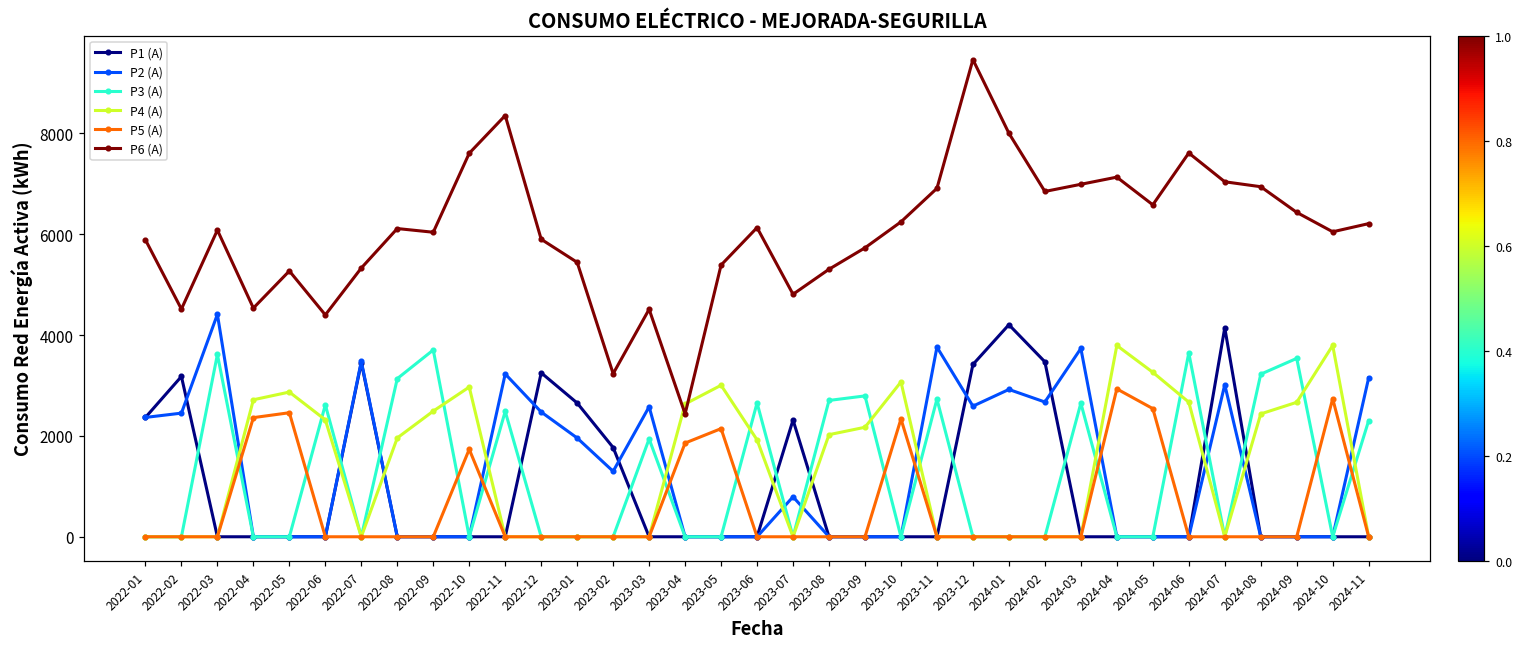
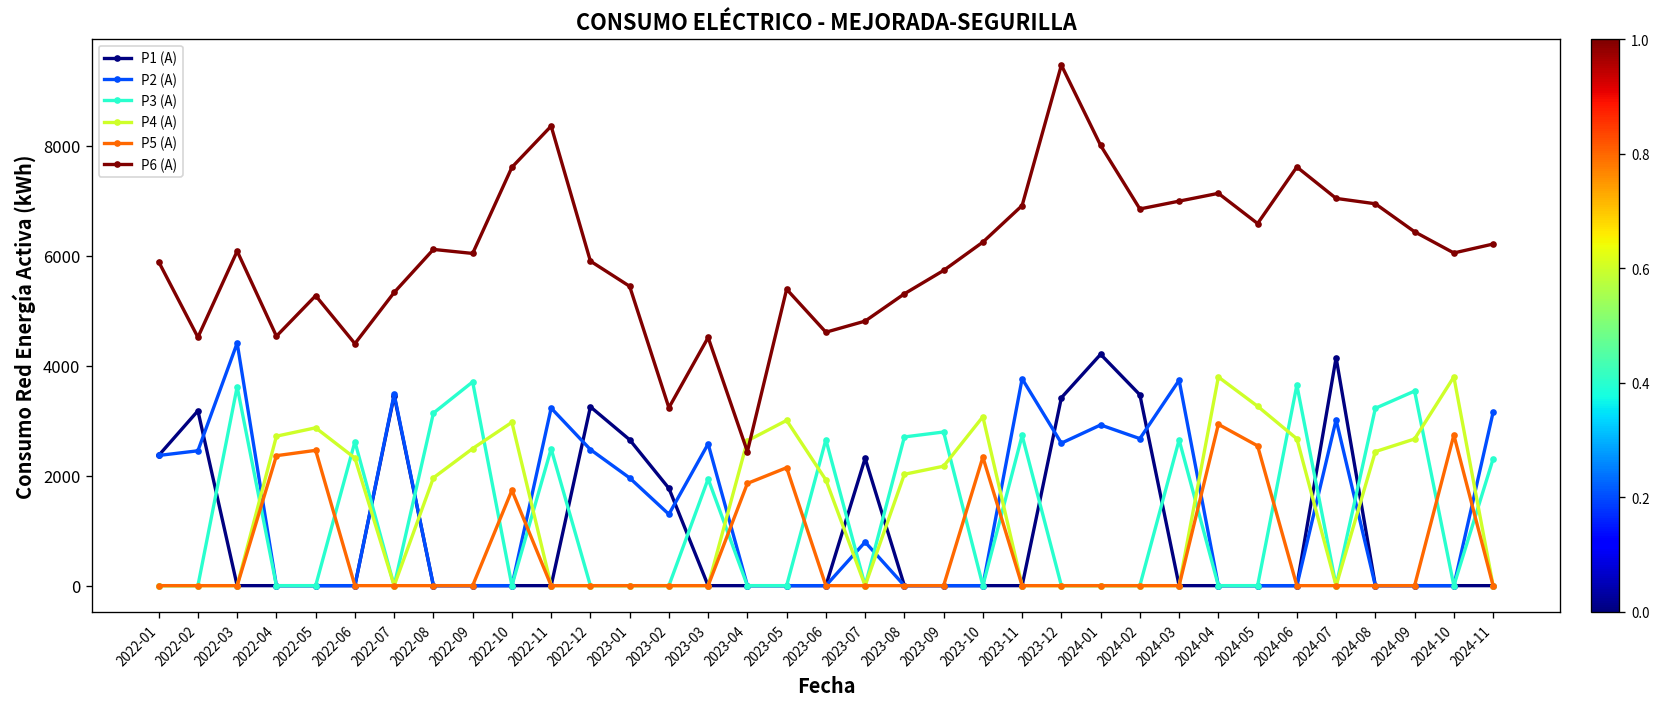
  {
    "P1 (A)": {
      "2022-02": 3200,
      "2022-12": 3300,
      "2023-01": 2700,
      "2023-02": 1800,
      "2023-07": 2300,
      "2023-12": 3400,
      "2024-01": 4200,
      "2024-02": 3500,
      "2024-07": 4100
    },
    "P2 (A)": {
      "2022-02": 2500,
      "2022-03": 4400,
      "2022-11": 3200,
      "2022-12": 2500,
      "2023-01": 2000,
      "2023-02": 1300,
      "2023-03": 2600,
      "2023-07": 800,
      "2023-11": 3800,
      "2023-12": 2600,
      "2024-01": 2900,
      "2024-02": 2700,
      "2024-03": 3700,
      "2024-07": 3000,
      "2024-11": 3200
    },
    "P3 (A)": {
      "2022-03": 3600,
      "2022-06": 2600,
      "2022-08": 3100,
      "2022-09": 3700,
      "2022-11": 2500,
      "2023-03": 1900,
      "2023-06": 2700,
      "2023-08": 2700,
      "2023-09": 2800,
      "2023-11": 2700,
      "2024-03": 2700,
      "2024-06": 3600,
      "2024-08": 3200,
      "2024-09": 3500,
      "2024-11": 2300
    },
    "P4 (A)": {
      "2022-04": 2700,
      "2022-05": 2900,
      "2022-06": 2300,
      "2022-08": 2000,
      "2022-09": 2500,
      "2022-10": 3000,
      "2023-04": 2600,
      "2023-05": 3000,
      "2023-06": 1900,
      "2023-08": 2000,
      "2023-09": 2200,
      "2023-10": 3100,
      "2024-04": 3800,
      "2024-05": 3300,
      "2024-06": 2700,
      "2024-08": 2400,
      "2024-09": 2700,
      "2024-10": 3800
    },
    "P5 (A)": {
      "2022-04": 2400,
      "2022-05": 2500,
      "2022-10": 1700,
      "2023-04": 1900,
      "2023-05": 2100,
      "2023-10": 2300,
      "2024-04": 2900,
      "2024-05": 2500,
      "2024-10": 2700
    },
    "P6 (A)": {
      "2022-01": 5900,
      "2022-02": 4500,
      "2022-03": 6100,
      "2022-04": 4500,
      "2022-05": 5300,
      "2022-06": 4400,
      "2022-07": 5300,
      "2022-08": 6100,
      "2022-09": 6000,
      "2022-10": 7600,
      "2022-11": 8400,
      "2022-12": 5900,
      "2023-01": 5400,
      "2023-02": 3200,
      "2023-03": 4500,
      "2023-04": 2400,
      "2023-05": 5400,
-     "2023-06": 6100,
+     "2023-06": 4600,
      "2023-07": 4800,
      "2023-08": 5300,
      "2023-09": 5700,
      "2023-10": 6200,
      "2023-11": 6900,
      "2023-12": 9500,
      "2024-01": 8000,
      "2024-02": 6800,
      "2024-03": 7000,
      "2024-04": 7100,
      "2024-05": 6600,
      "2024-06": 7600,
      "2024-07": 7000,
      "2024-08": 6900,
      "2024-09": 6400,
      "2024-10": 6000,
      "2024-11": 6200
    }
  }
